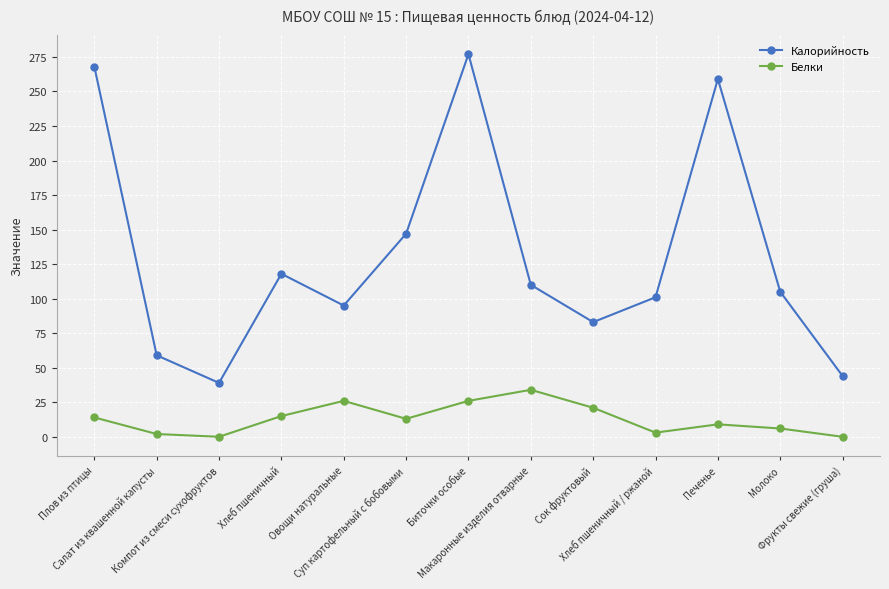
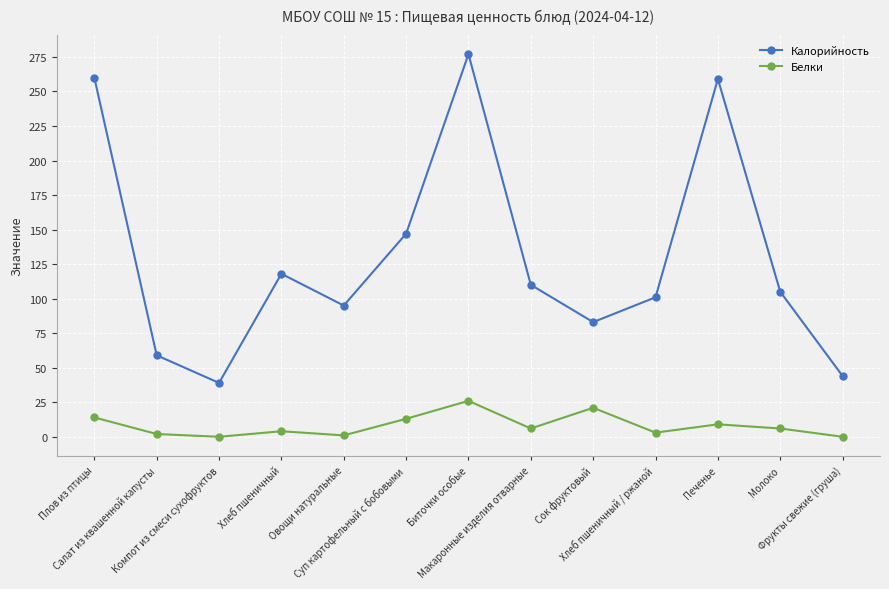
  {
    "Калорийность": {
-     "Плов из птицы": 268,
+     "Плов из птицы": 260,
      "Салат из квашенной капусты": 59,
      "Компот из смеси сухофруктов": 39,
      "Хлеб пшеничный": 118,
      "Овощи натуральные": 95,
      "Суп картофельный с бобовыми": 147,
      "Биточки особые": 277,
      "Макаронные изделия отварные": 110,
      "Сок фруктовый": 83,
      "Хлеб пшеничный / ржаной": 101,
      "Печенье": 259,
      "Молоко": 105,
      "Фрукты свежие (груша)": 44
    },
    "Белки": {
      "Плов из птицы": 14,
      "Салат из квашенной капусты": 2,
      "Компот из смеси сухофруктов": 0,
-     "Хлеб пшеничный": 15,
-     "Овощи натуральные": 26,
+     "Хлеб пшеничный": 4,
+     "Овощи натуральные": 1,
      "Суп картофельный с бобовыми": 13,
      "Биточки особые": 26,
-     "Макаронные изделия отварные": 34,
+     "Макаронные изделия отварные": 6,
      "Сок фруктовый": 21,
      "Хлеб пшеничный / ржаной": 3,
      "Печенье": 9,
      "Молоко": 6,
      "Фрукты свежие (груша)": 0
    }
  }
